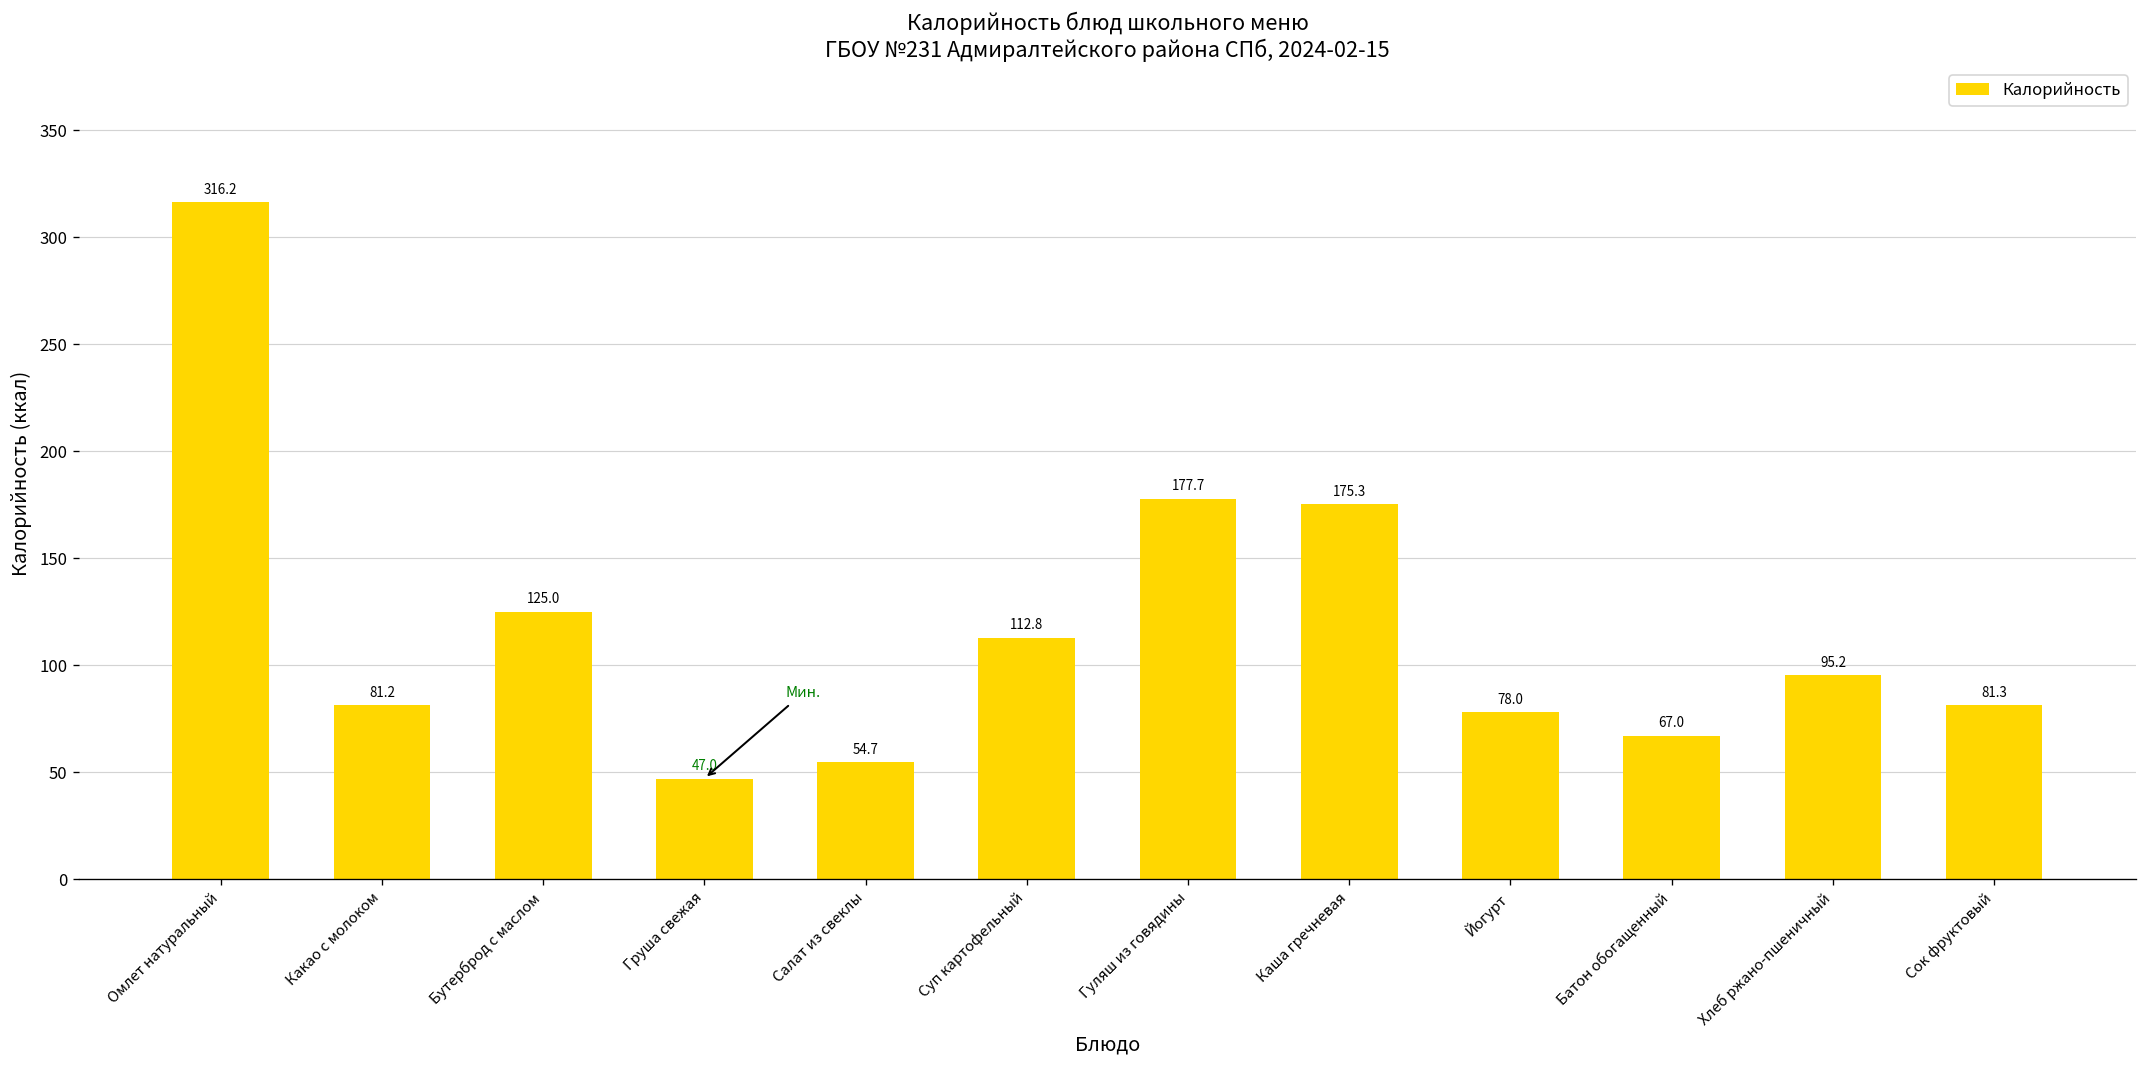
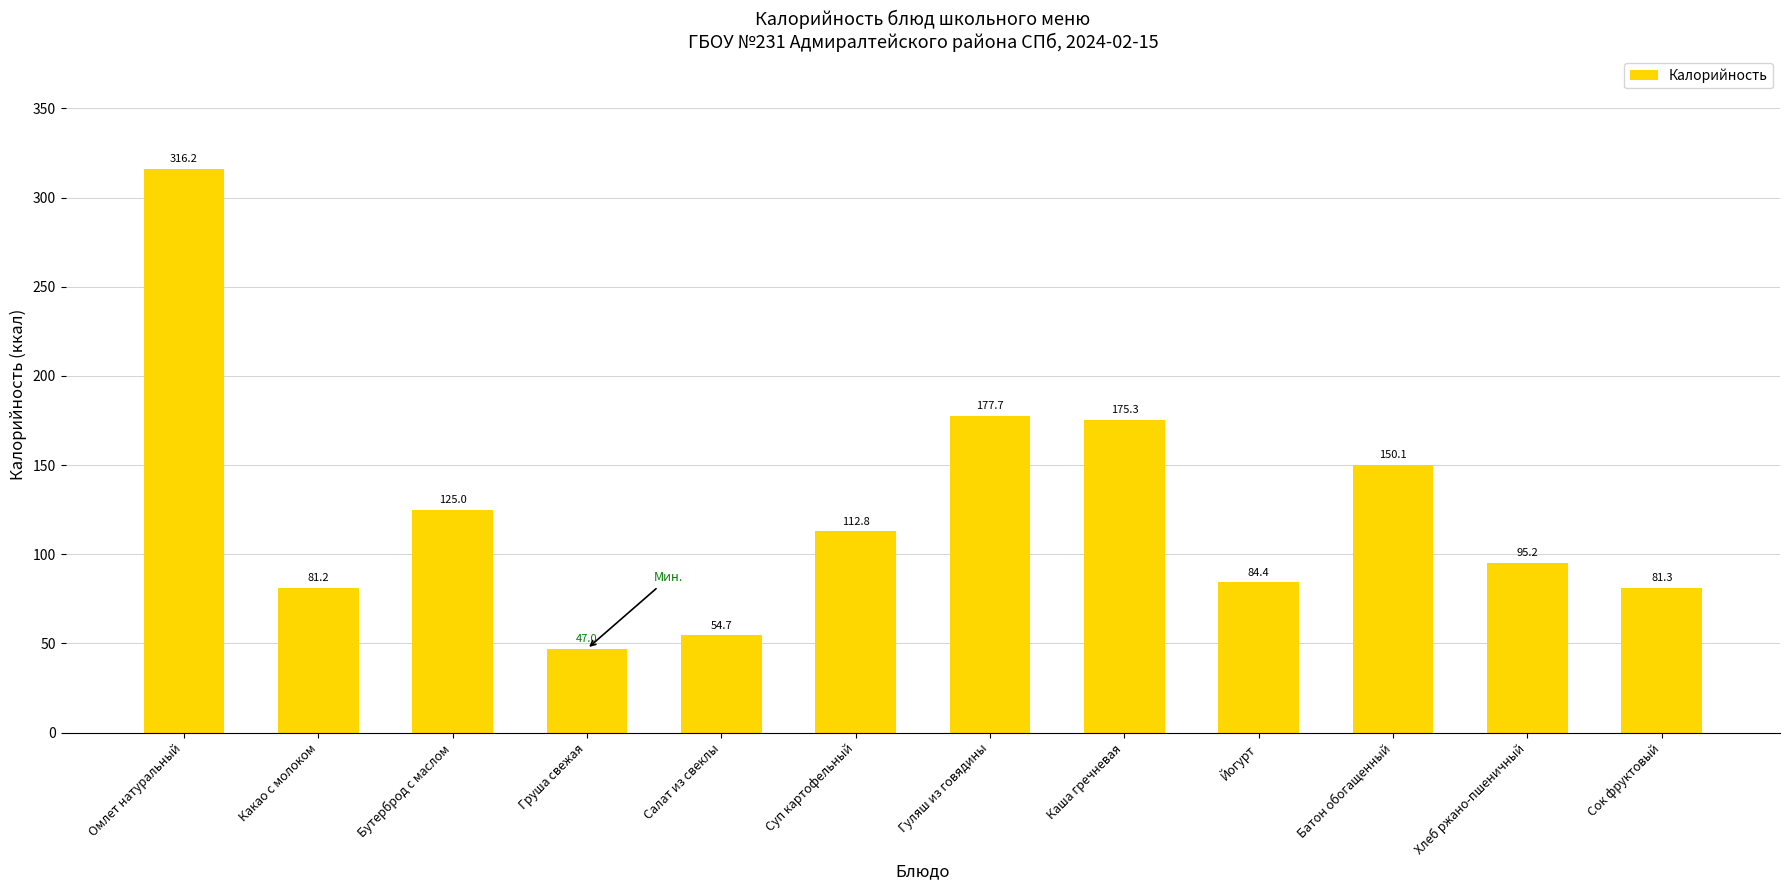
  {
    "Омлет натуральный": 316.2,
    "Какао с молоком": 81.2,
    "Бутерброд с маслом": 125.0,
    "Салат из свеклы": 54.7,
    "Суп картофельный": 112.8,
    "Гуляш из говядины": 177.7,
    "Каша гречневая": 175.3,
-   "Йогурт": 78.0,
-   "Батон обогащенный": 67.0,
+   "Йогурт": 84.4,
+   "Батон обогащенный": 150.1,
    "Хлеб ржано-пшеничный": 95.2,
    "Сок фруктовый": 81.3
  }
